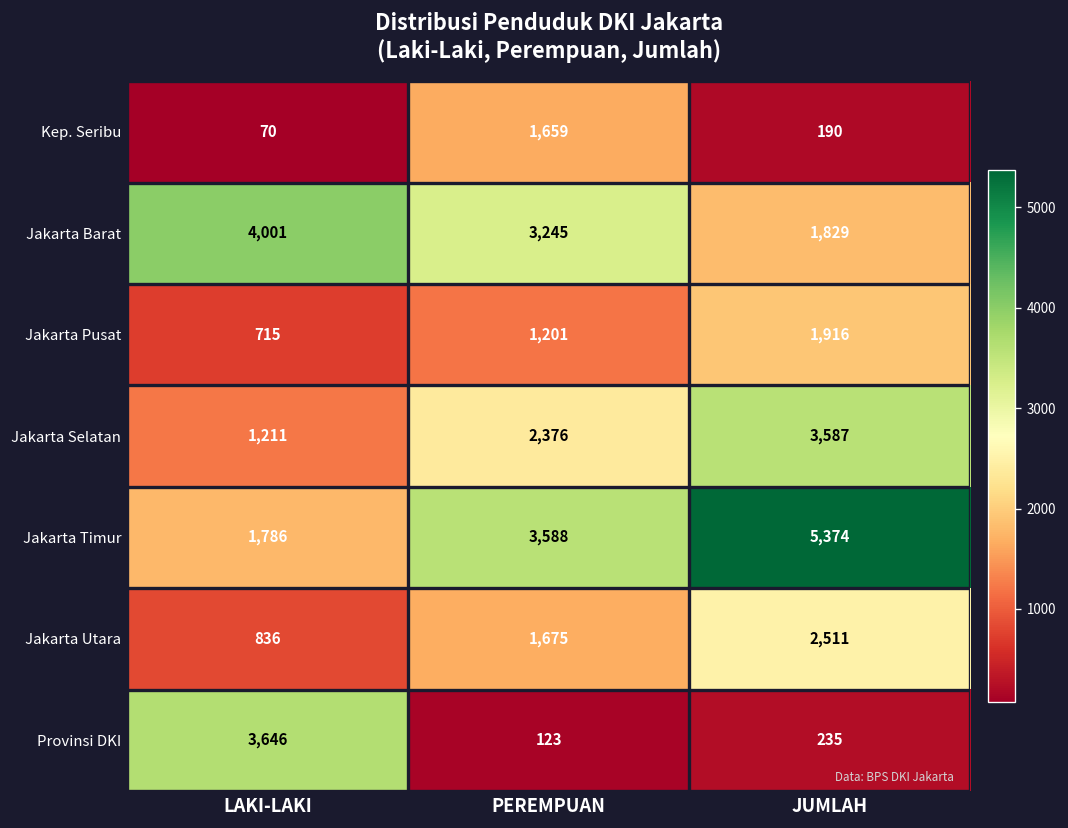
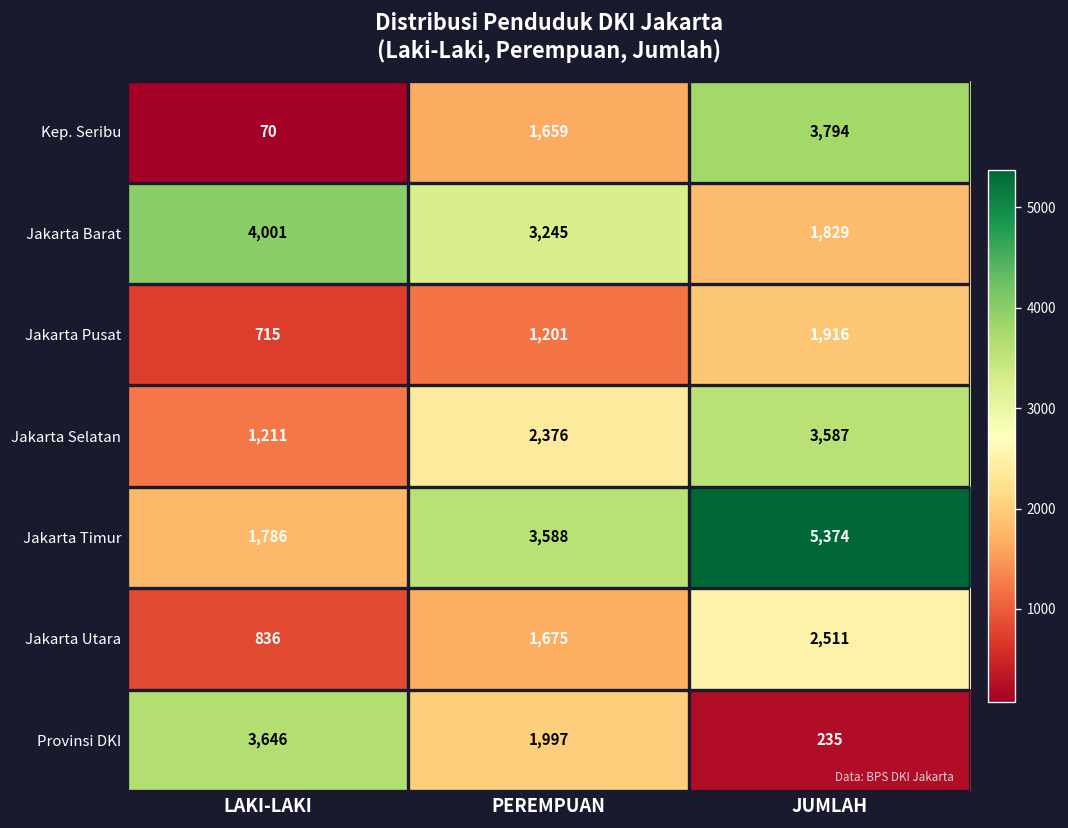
  {
    "Kep. Seribu": {
      "LAKI-LAKI": "70",
      "PEREMPUAN": "1,659",
-     "JUMLAH": "190"
+     "JUMLAH": "3,794"
    },
    "Jakarta Barat": {
      "LAKI-LAKI": "4,001",
      "PEREMPUAN": "3,245",
      "JUMLAH": "1,829"
    },
    "Jakarta Pusat": {
      "LAKI-LAKI": "715",
      "PEREMPUAN": "1,201",
      "JUMLAH": "1,916"
    },
    "Jakarta Selatan": {
      "LAKI-LAKI": "1,211",
      "PEREMPUAN": "2,376",
      "JUMLAH": "3,587"
    },
    "Jakarta Timur": {
      "LAKI-LAKI": "1,786",
      "PEREMPUAN": "3,588",
      "JUMLAH": "5,374"
    },
    "Jakarta Utara": {
      "LAKI-LAKI": "836",
      "PEREMPUAN": "1,675",
      "JUMLAH": "2,511"
    },
    "Provinsi DKI": {
      "LAKI-LAKI": "3,646",
-     "PEREMPUAN": "123"
+     "PEREMPUAN": "1,997"
    }
  }
